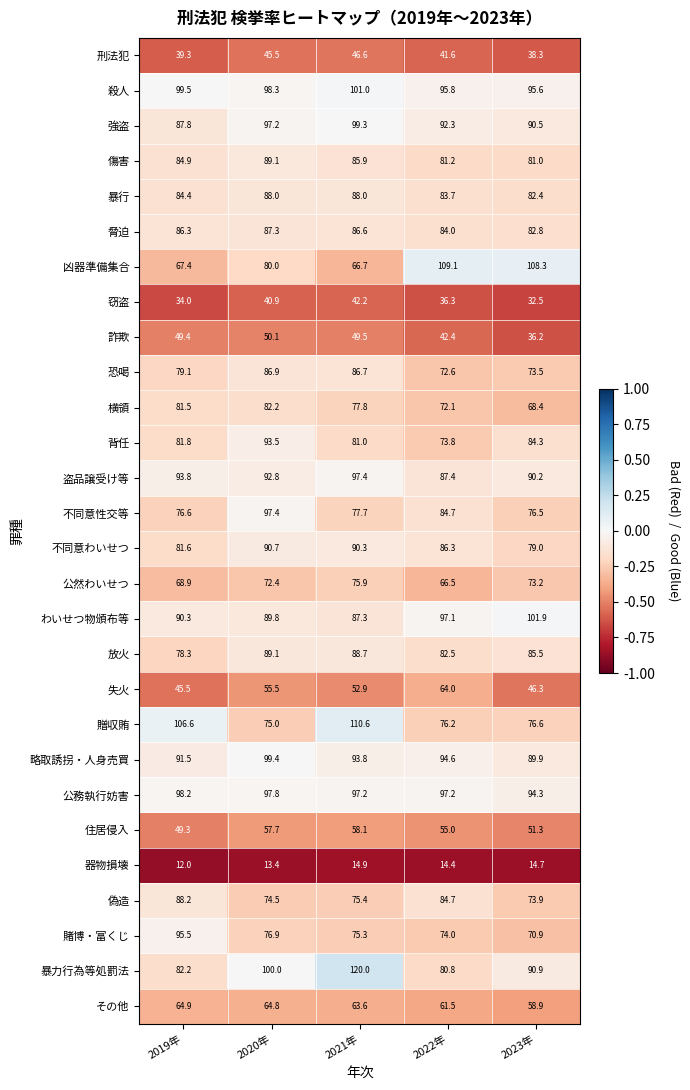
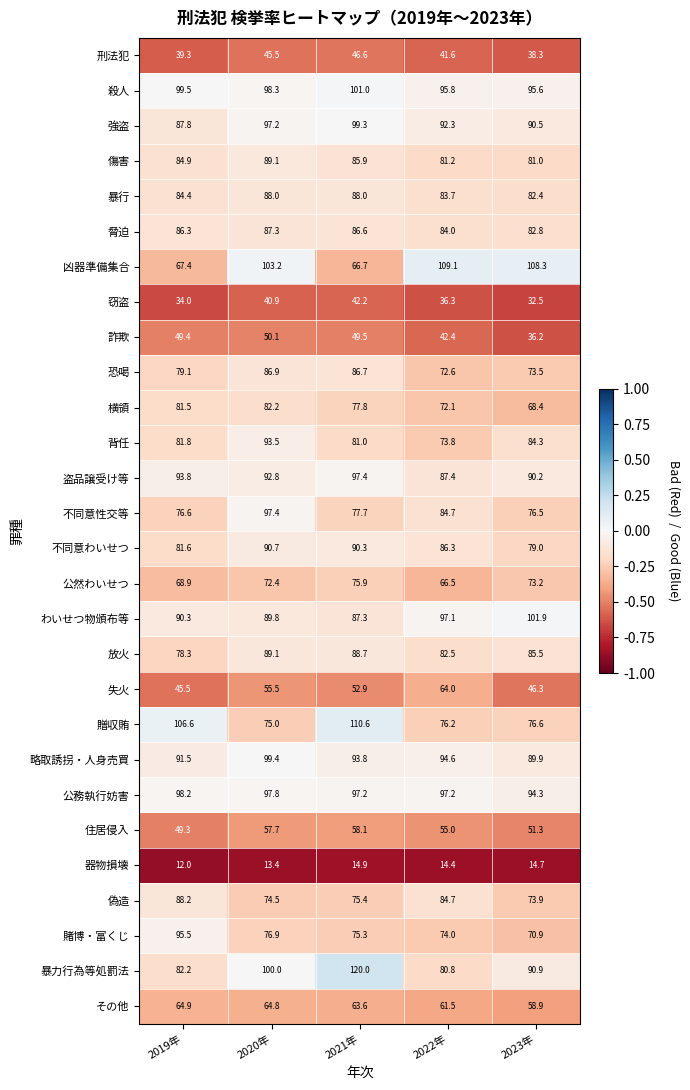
  {
    "刑法犯": {
      "2019年": 39.3,
      "2020年": 45.5,
      "2021年": 46.6,
      "2022年": 41.6,
      "2023年": 38.3
    },
    "殺人": {
      "2019年": 99.5,
      "2020年": 98.3,
      "2021年": 101.0,
      "2022年": 95.8,
      "2023年": 95.6
    },
    "強盗": {
      "2019年": 87.8,
      "2020年": 97.2,
      "2021年": 99.3,
      "2022年": 92.3,
      "2023年": 90.5
    },
    "傷害": {
      "2019年": 84.9,
      "2020年": 89.1,
      "2021年": 85.9,
      "2022年": 81.2,
      "2023年": 81.0
    },
    "暴行": {
      "2019年": 84.4,
      "2020年": 88.0,
      "2021年": 88.0,
      "2022年": 83.7,
      "2023年": 82.4
    },
    "脅迫": {
      "2019年": 86.3,
      "2020年": 87.3,
      "2021年": 86.6,
      "2022年": 84.0,
      "2023年": 82.8
    },
    "凶器準備集合": {
      "2019年": 67.4,
-     "2020年": 80.0,
+     "2020年": 103.2,
      "2021年": 66.7,
      "2022年": 109.1,
      "2023年": 108.3
    },
    "窃盗": {
      "2019年": 34.0,
      "2020年": 40.9,
      "2021年": 42.2,
      "2022年": 36.3,
      "2023年": 32.5
    },
    "詐欺": {
      "2019年": 49.4,
      "2020年": 50.1,
      "2021年": 49.5,
      "2022年": 42.4,
      "2023年": 36.2
    },
    "恐喝": {
      "2019年": 79.1,
      "2020年": 86.9,
      "2021年": 86.7,
      "2022年": 72.6,
      "2023年": 73.5
    },
    "横領": {
      "2019年": 81.5,
      "2020年": 82.2,
      "2021年": 77.8,
      "2022年": 72.1,
      "2023年": 68.4
    },
    "背任": {
      "2019年": 81.8,
      "2020年": 93.5,
      "2021年": 81.0,
      "2022年": 73.8,
      "2023年": 84.3
    },
    "盗品譲受け等": {
      "2019年": 93.8,
      "2020年": 92.8,
      "2021年": 97.4,
      "2022年": 87.4,
      "2023年": 90.2
    },
    "不同意性交等": {
      "2019年": 76.6,
      "2020年": 97.4,
      "2021年": 77.7,
      "2022年": 84.7,
      "2023年": 76.5
    },
    "不同意わいせつ": {
      "2019年": 81.6,
      "2020年": 90.7,
      "2021年": 90.3,
      "2022年": 86.3,
      "2023年": 79.0
    },
    "公然わいせつ": {
      "2019年": 68.9,
      "2020年": 72.4,
      "2021年": 75.9,
      "2022年": 66.5,
      "2023年": 73.2
    },
    "わいせつ物頒布等": {
      "2019年": 90.3,
      "2020年": 89.8,
      "2021年": 87.3,
      "2022年": 97.1,
      "2023年": 101.9
    },
    "放火": {
      "2019年": 78.3,
      "2020年": 89.1,
      "2021年": 88.7,
      "2022年": 82.5,
      "2023年": 85.5
    },
    "失火": {
      "2019年": 45.5,
      "2020年": 55.5,
      "2021年": 52.9,
      "2022年": 64.0,
      "2023年": 46.3
    },
    "贈収賄": {
      "2019年": 106.6,
      "2020年": 75.0,
      "2021年": 110.6,
      "2022年": 76.2,
      "2023年": 76.6
    },
    "略取誘拐・人身売買": {
      "2019年": 91.5,
      "2020年": 99.4,
      "2021年": 93.8,
      "2022年": 94.6,
      "2023年": 89.9
    },
    "公務執行妨害": {
      "2019年": 98.2,
      "2020年": 97.8,
      "2021年": 97.2,
      "2022年": 97.2,
      "2023年": 94.3
    },
    "住居侵入": {
      "2019年": 49.3,
      "2020年": 57.7,
      "2021年": 58.1,
      "2022年": 55.0,
      "2023年": 51.3
    },
    "器物損壊": {
      "2019年": 12.0,
      "2020年": 13.4,
      "2021年": 14.9,
      "2022年": 14.4,
      "2023年": 14.7
    },
    "偽造": {
      "2019年": 88.2,
      "2020年": 74.5,
      "2021年": 75.4,
      "2022年": 84.7,
      "2023年": 73.9
    },
    "賭博・富くじ": {
      "2019年": 95.5,
      "2020年": 76.9,
      "2021年": 75.3,
      "2022年": 74.0,
      "2023年": 70.9
    },
    "暴力行為等処罰法": {
      "2019年": 82.2,
      "2020年": 100.0,
      "2021年": 120.0,
      "2022年": 80.8,
      "2023年": 90.9
    },
    "その他": {
      "2019年": 64.9,
      "2020年": 64.8,
      "2021年": 63.6,
      "2022年": 61.5,
      "2023年": 58.9
    }
  }
